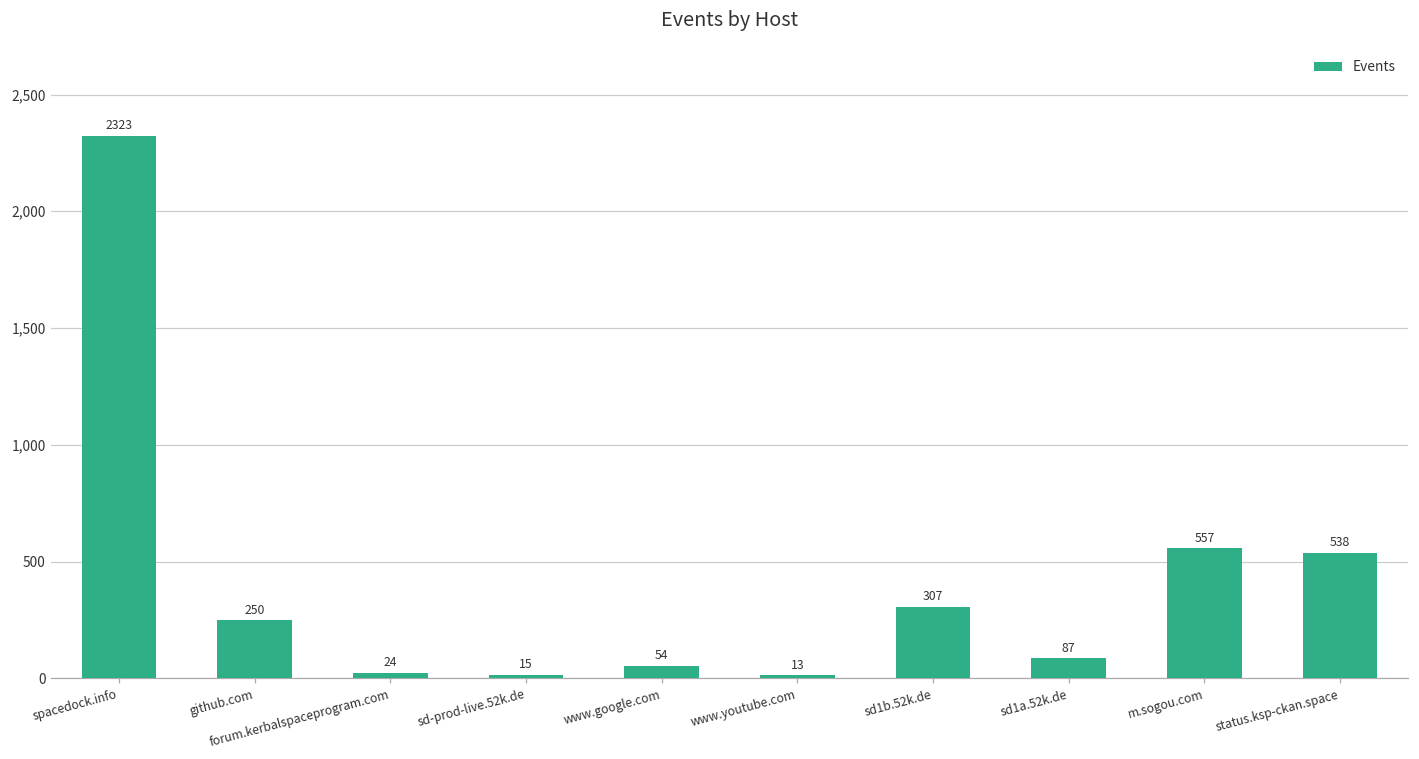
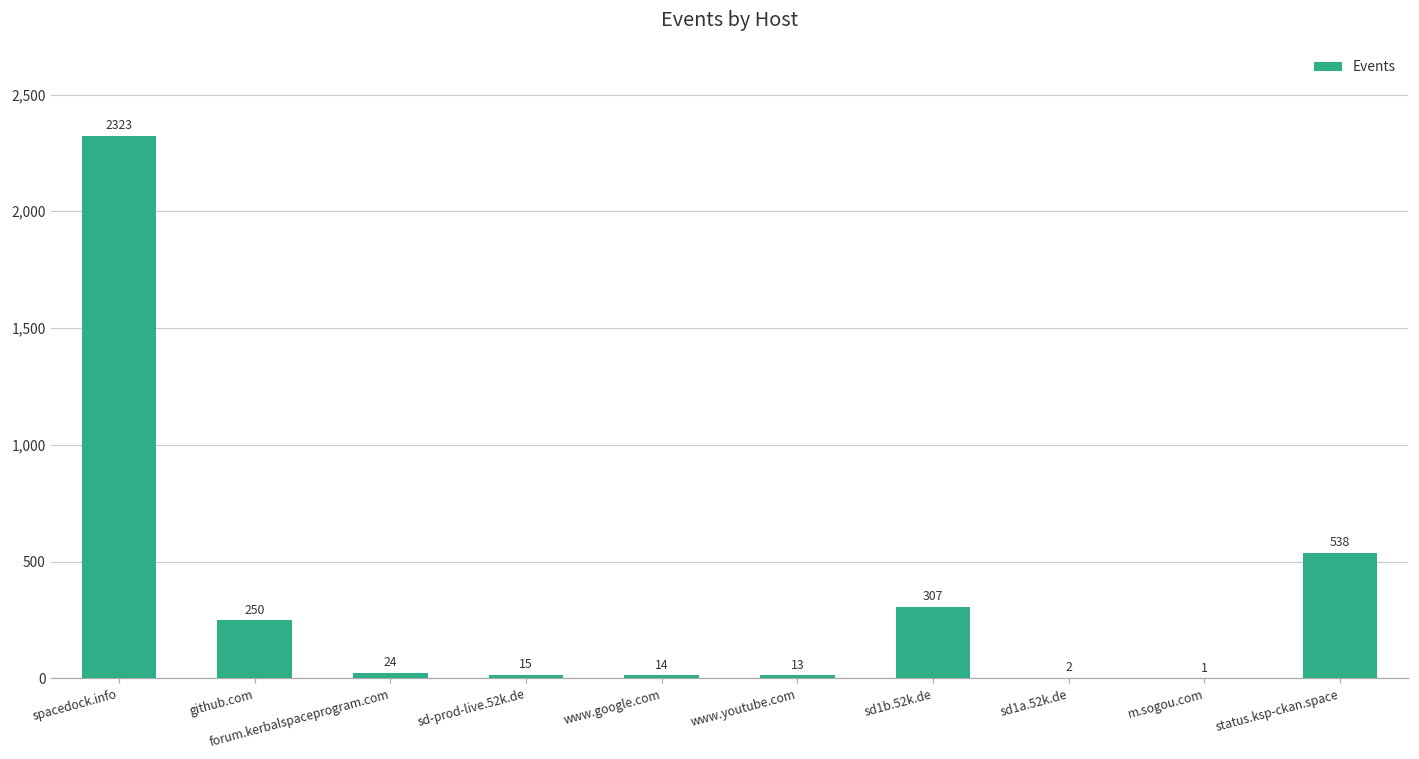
  {
    "spacedock.info": 2323,
    "github.com": 250,
    "forum.kerbalspaceprogram.com": 24,
    "sd-prod-live.52k.de": 15,
-   "www.google.com": 54,
+   "www.google.com": 14,
    "www.youtube.com": 13,
    "sd1b.52k.de": 307,
-   "sd1a.52k.de": 87,
-   "m.sogou.com": 557,
+   "sd1a.52k.de": 2,
+   "m.sogou.com": 1,
    "status.ksp-ckan.space": 538
  }
